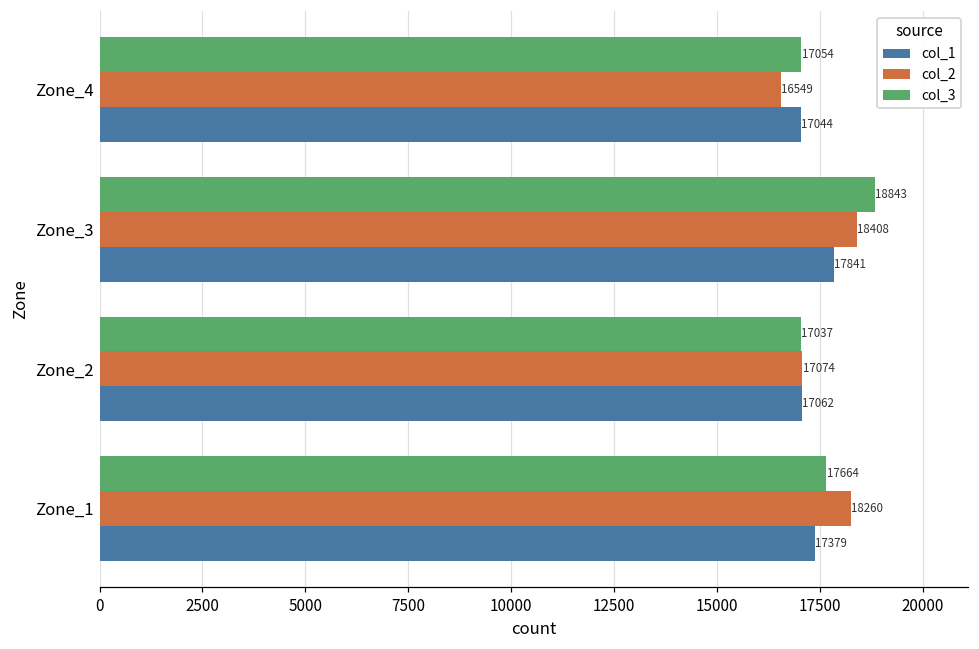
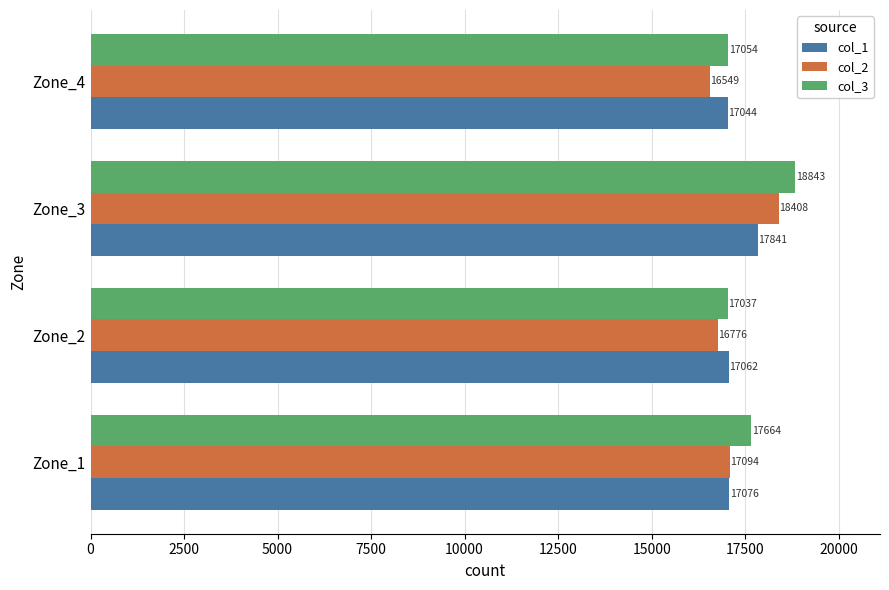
  {
    "col_1": {
      "Zone_4": 17044,
      "Zone_3": 17841,
      "Zone_2": 17062,
-     "Zone_1": 17379
+     "Zone_1": 17076
    },
    "col_2": {
      "Zone_4": 16549,
      "Zone_3": 18408,
-     "Zone_2": 17074,
-     "Zone_1": 18260
+     "Zone_2": 16776,
+     "Zone_1": 17094
    },
    "col_3": {
      "Zone_4": 17054,
      "Zone_3": 18843,
      "Zone_2": 17037,
      "Zone_1": 17664
    }
  }
